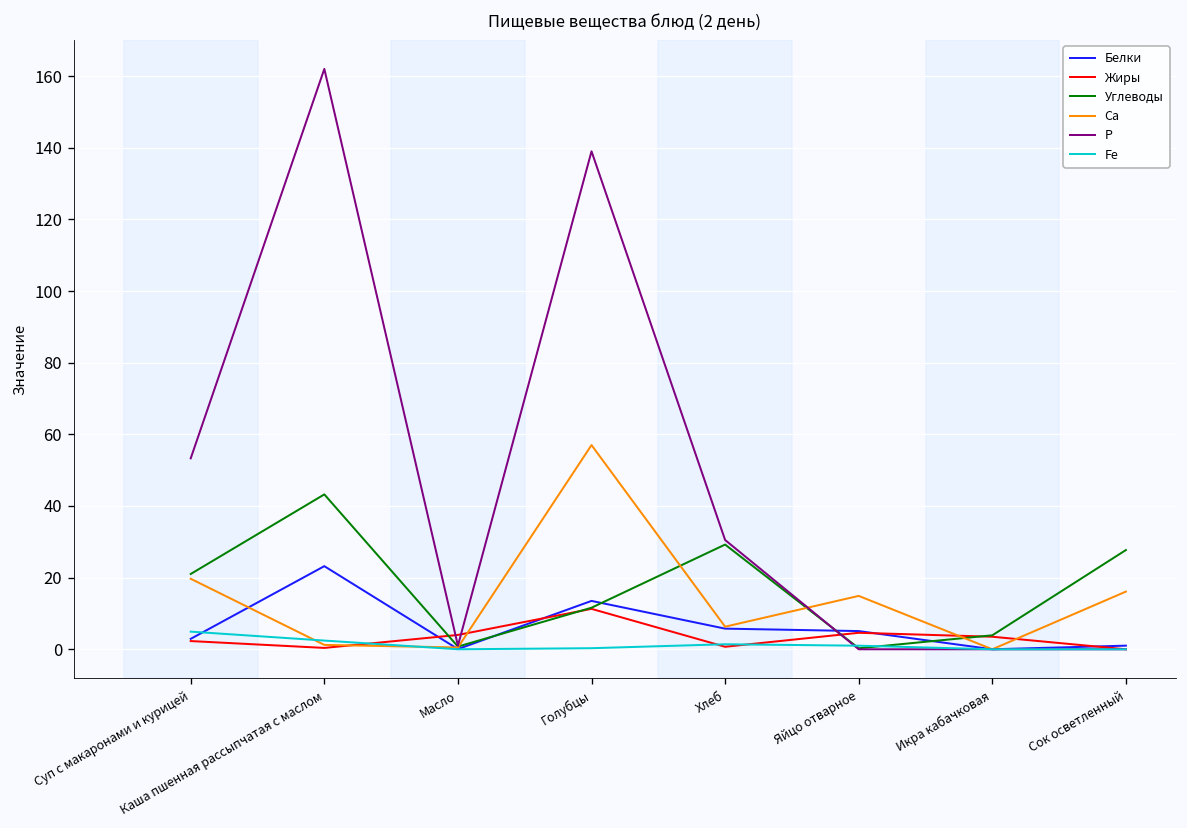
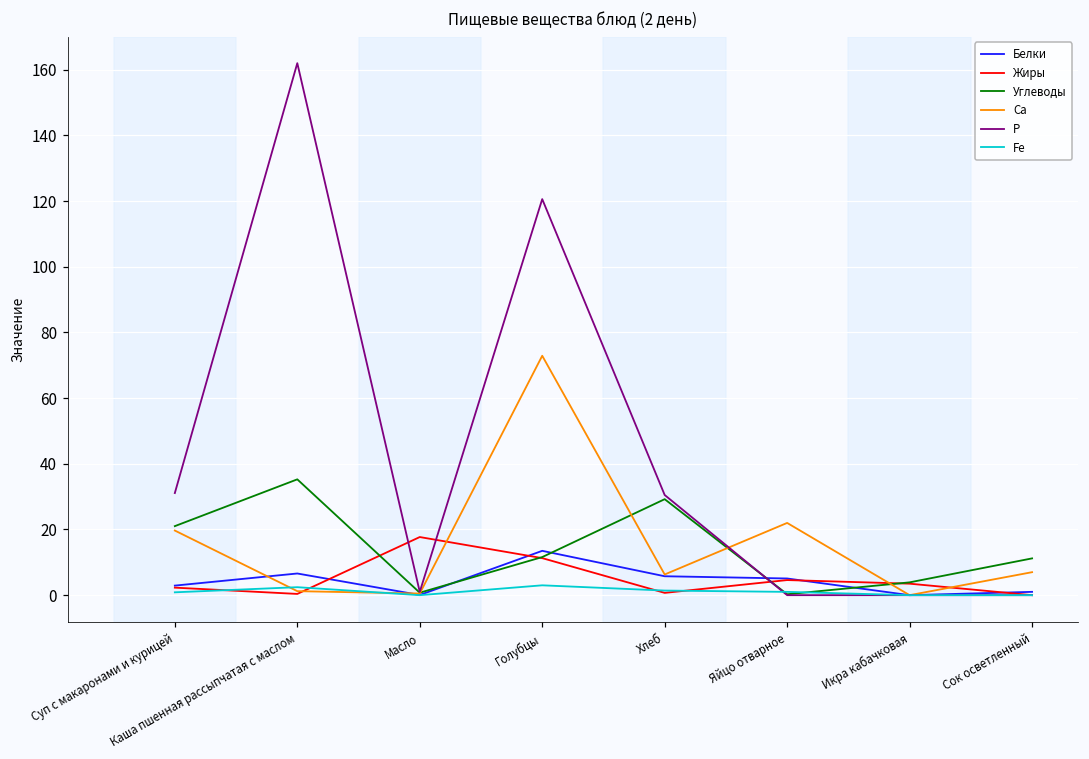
  {
    "Белки": {
-     "Каша пшенная рассыпчатая с маслом": 23,
+     "Каша пшенная рассыпчатая с маслом": 7,
      "Голубцы": 14,
      "Сок осветленный": 1
    },
    "Жиры": {
-     "Масло": 4
+     "Масло": 18
    },
    "Углеводы": {
      "Суп с макаронами и курицей": 21,
-     "Каша пшенная рассыпчатая с маслом": 43,
+     "Каша пшенная рассыпчатая с маслом": 35,
      "Хлеб": 29,
-     "Сок осветленный": 28
+     "Сок осветленный": 11
    },
    "Са": {
      "Суп с макаронами и курицей": 20,
-     "Голубцы": 57,
-     "Яйцо отварное": 15,
-     "Сок осветленный": 16
+     "Голубцы": 73,
+     "Яйцо отварное": 22,
+     "Сок осветленный": 7
    },
    "Р": {
-     "Суп с макаронами и курицей": 53,
+     "Суп с макаронами и курицей": 31,
      "Каша пшенная рассыпчатая с маслом": 162,
-     "Голубцы": 139,
+     "Голубцы": 121,
      "Хлеб": 31
    },
    "Fe": {
-     "Суп с макаронами и курицей": 5,
+     "Суп с макаронами и курицей": 1,
      "Каша пшенная рассыпчатая с маслом": 2,
-     "Голубцы": 0
+     "Голубцы": 3
    }
  }
